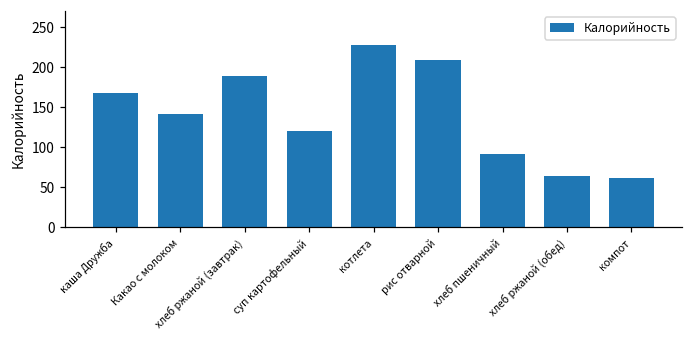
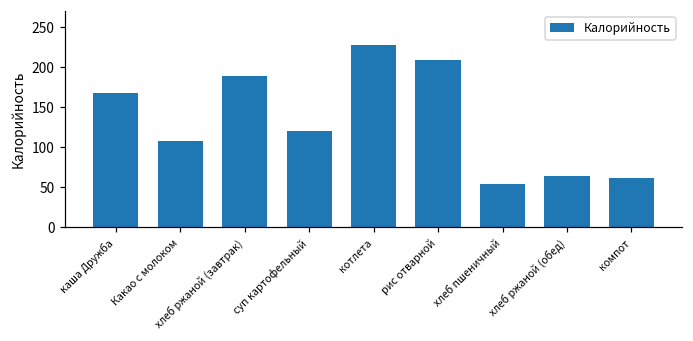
  {
    "каша Дружба": 170,
-   "Какао с молоком": 140,
+   "Какао с молоком": 110,
    "хлеб ржаной (завтрак)": 190,
    "суп картофельный": 120,
    "котлета": 230,
    "рис отварной": 210,
-   "хлеб пшеничный": 90,
+   "хлеб пшеничный": 50,
    "хлеб ржаной (обед)": 60,
    "компот": 60
  }
